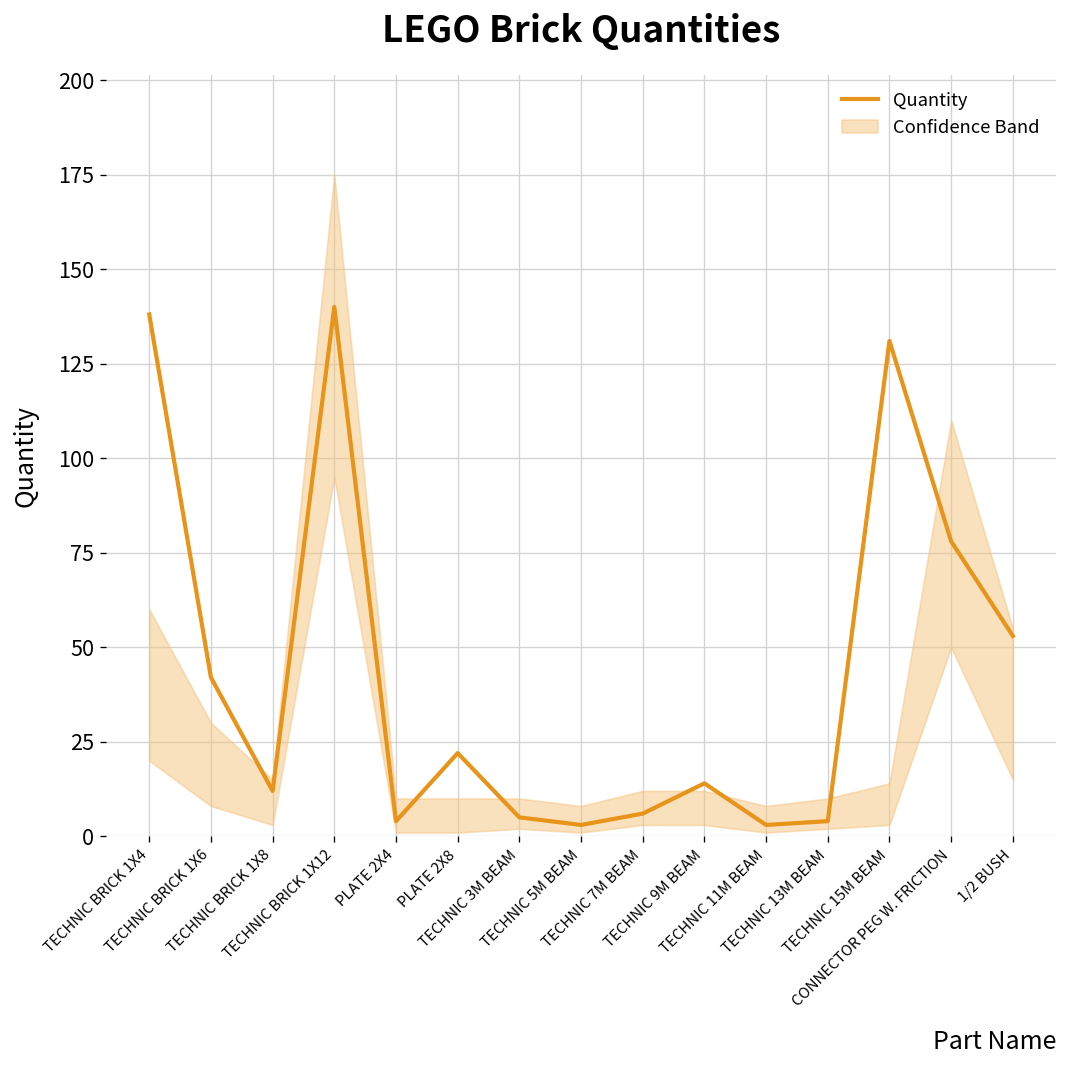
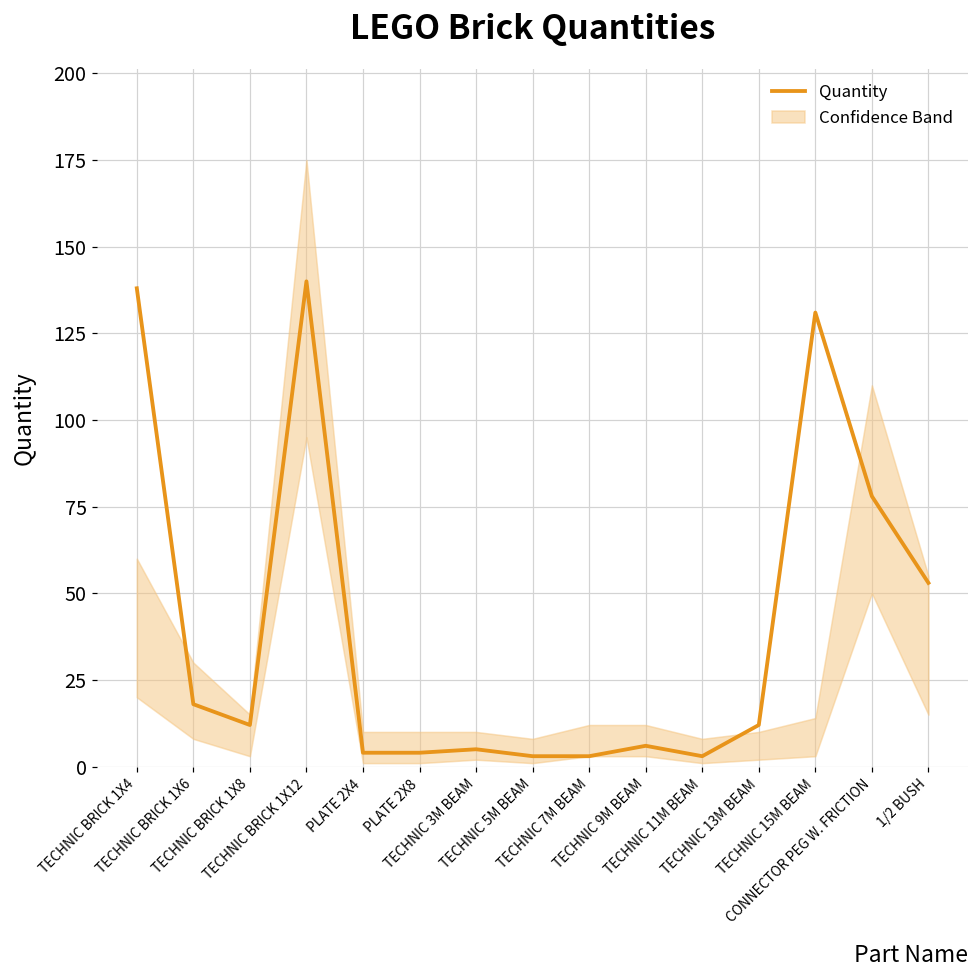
  {
    "Quantity": {
      "TECHNIC BRICK 1X4": 138,
-     "TECHNIC BRICK 1X6": 42,
+     "TECHNIC BRICK 1X6": 18,
      "TECHNIC BRICK 1X8": 12,
      "TECHNIC BRICK 1X12": 140,
      "PLATE 2X4": 4,
-     "PLATE 2X8": 22,
+     "PLATE 2X8": 4,
      "TECHNIC 3M BEAM": 5,
      "TECHNIC 5M BEAM": 3,
-     "TECHNIC 7M BEAM": 6,
-     "TECHNIC 9M BEAM": 14,
+     "TECHNIC 7M BEAM": 3,
+     "TECHNIC 9M BEAM": 6,
      "TECHNIC 11M BEAM": 3,
-     "TECHNIC 13M BEAM": 4,
+     "TECHNIC 13M BEAM": 12,
      "TECHNIC 15M BEAM": 131,
      "CONNECTOR PEG W. FRICTION": 78,
      "1/2 BUSH": 53
    }
  }
